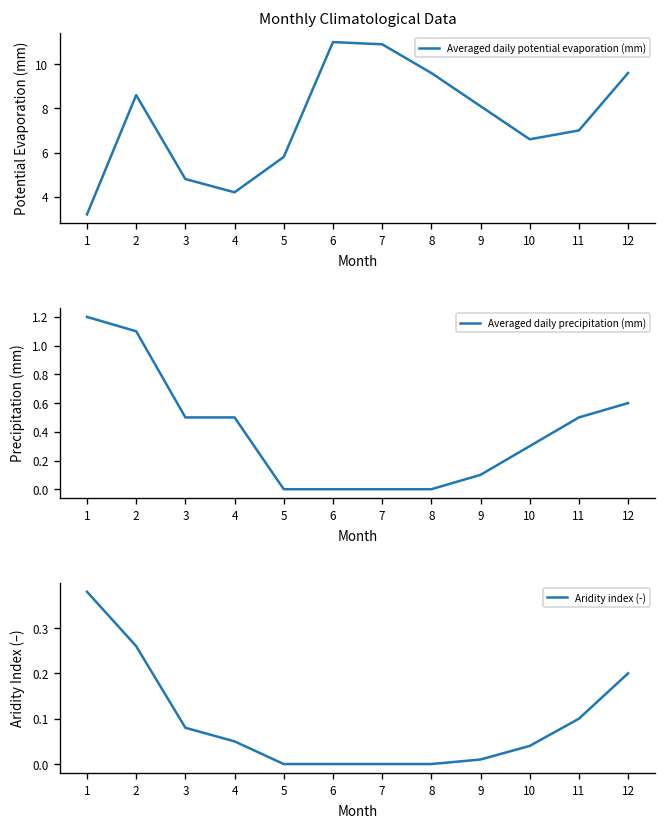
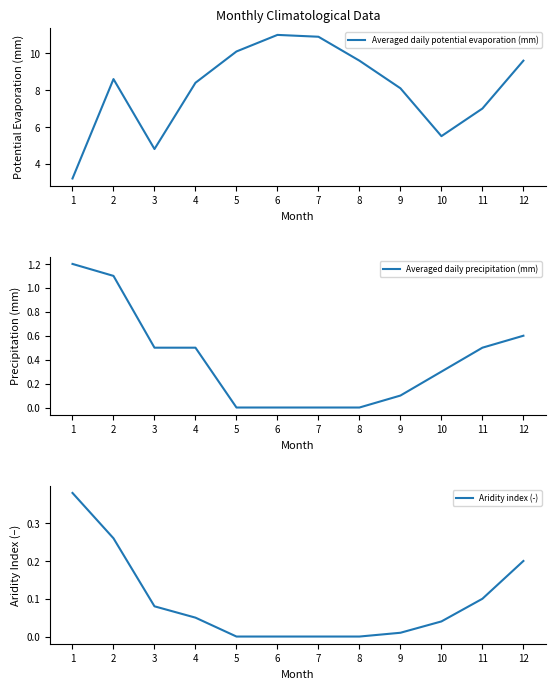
  {
    "Monthly Climatological Data": {
      "1": 3.2,
      "2": 8.6,
      "3": 4.8,
-     "4": 4.2,
-     "5": 5.8,
+     "4": 8.4,
+     "5": 10.1,
      "6": 11.0,
      "7": 10.9,
      "8": 9.6,
      "9": 8.1,
-     "10": 6.6,
+     "10": 5.5,
      "11": 7.0,
      "12": 9.6
    }
  }
